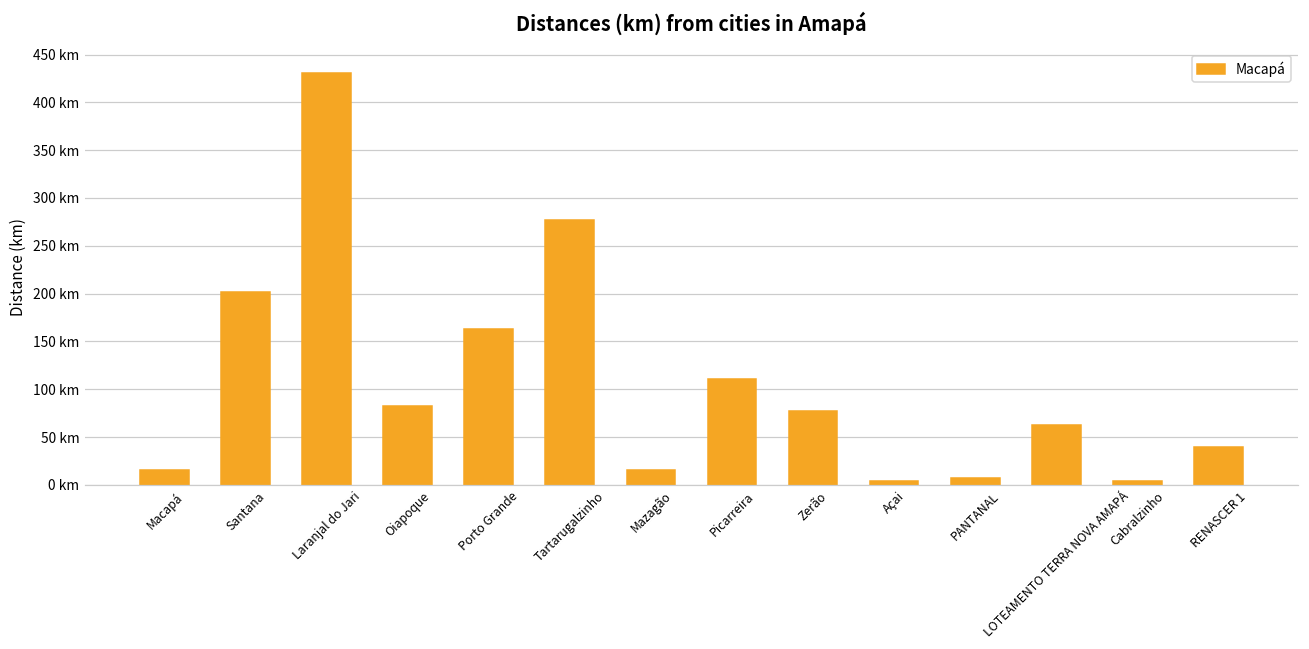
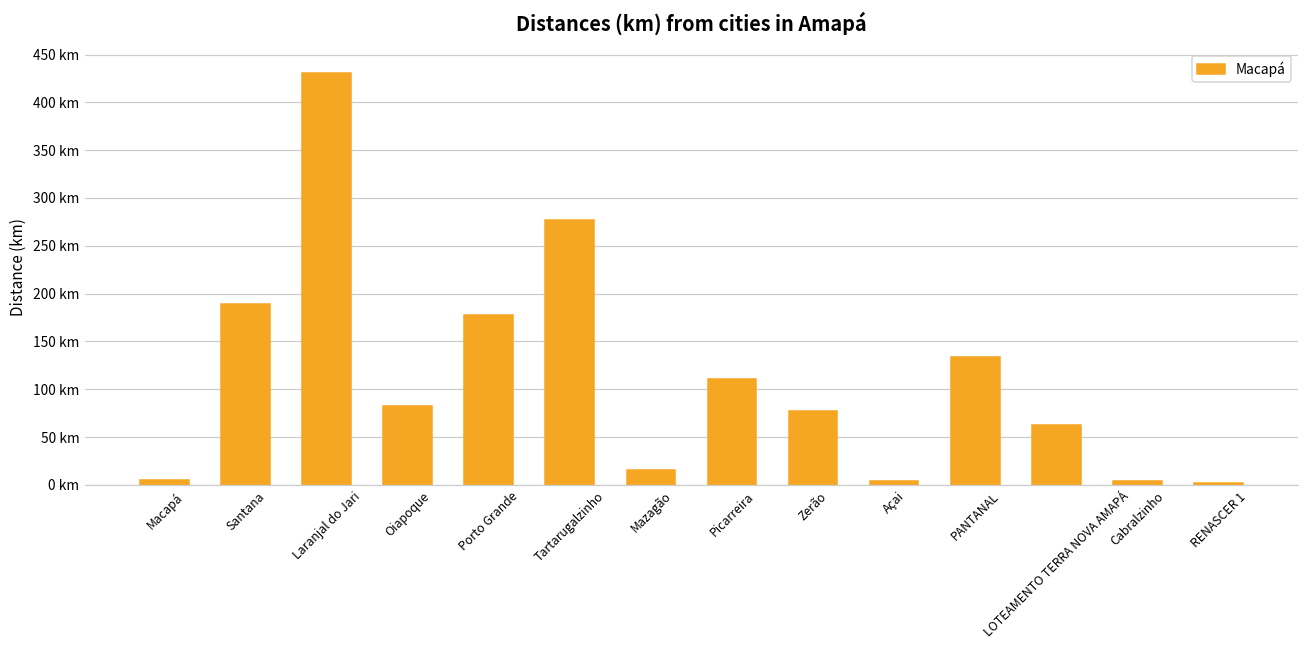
  {
-   "Macapá": "20 km",
-   "Santana": "200 km",
+   "Macapá": "10 km",
+   "Santana": "190 km",
    "Laranjal do Jari": "430 km",
    "Oiapoque": "80 km",
-   "Porto Grande": "160 km",
+   "Porto Grande": "180 km",
    "Tartarugalzinho": "280 km",
    "Mazagão": "20 km",
    "Picarreira": "110 km",
    "Zerão": "80 km",
    "Açai": "0 km",
-   "PANTANAL": "10 km",
+   "PANTANAL": "130 km",
    "LOTEAMENTO TERRA NOVA AMAPÁ": "60 km",
    "Cabralzinho": "0 km",
-   "RENASCER 1": "40 km"
+   "RENASCER 1": "0 km"
  }
